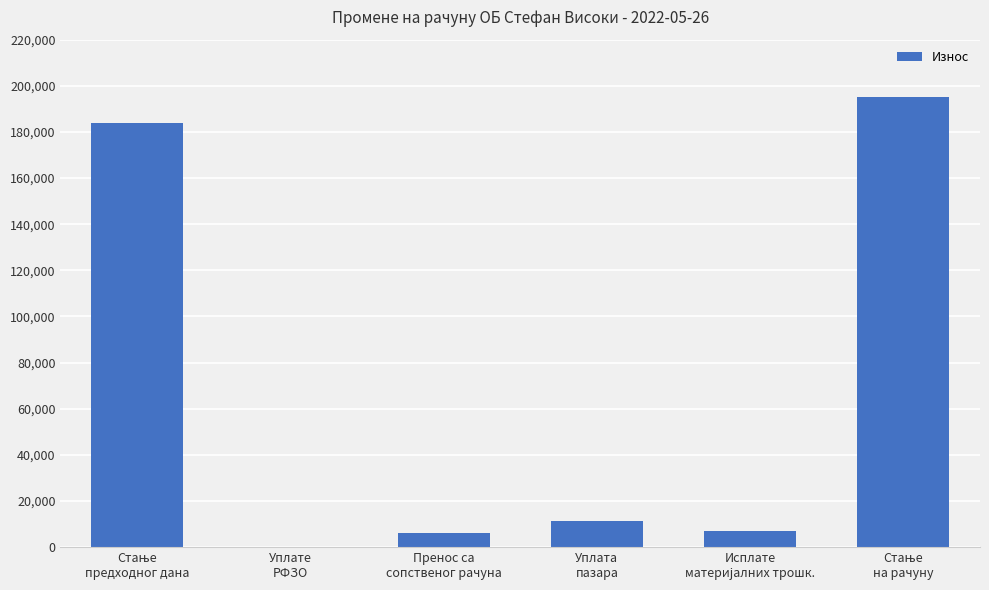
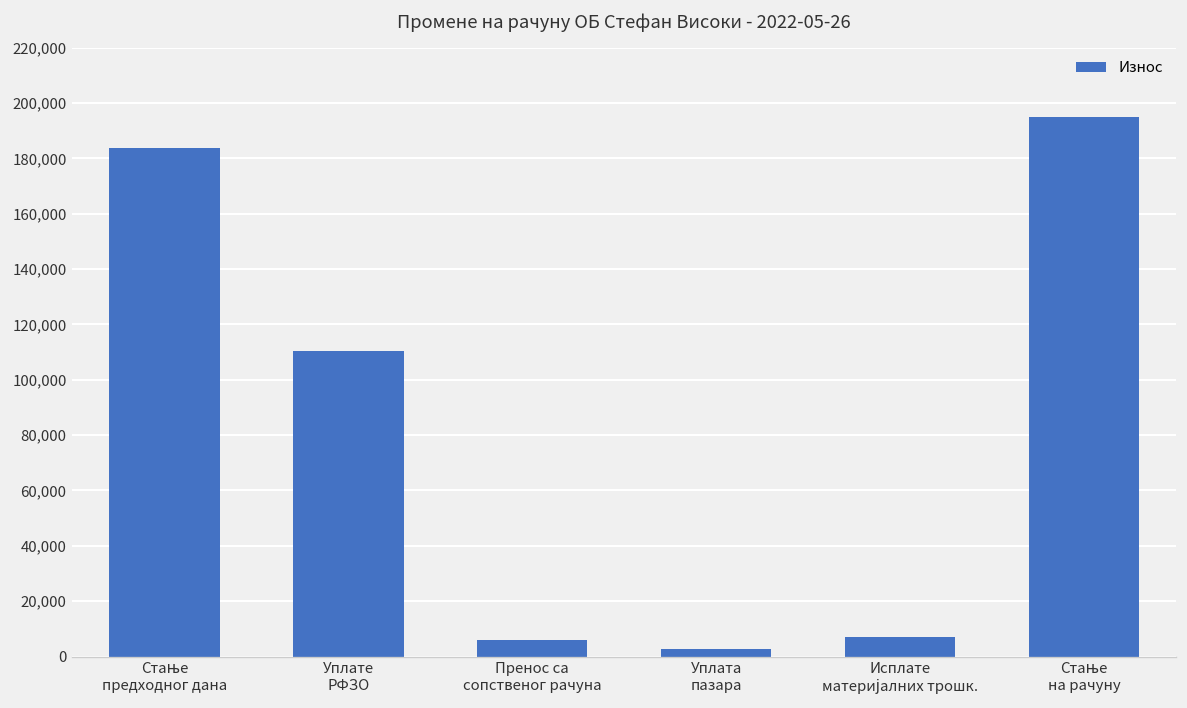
  {
    "Стање предходног дана": "184,000",
-   "Уплате РФЗО": "0",
+   "Уплате РФЗО": "110,000",
    "Пренос са сопственог рачуна": "6,000",
-   "Уплата пазара": "11,000",
+   "Уплата пазара": "3,000",
    "Исплате материјалних трошк.": "7,000",
    "Стање на рачуну": "195,000"
  }
